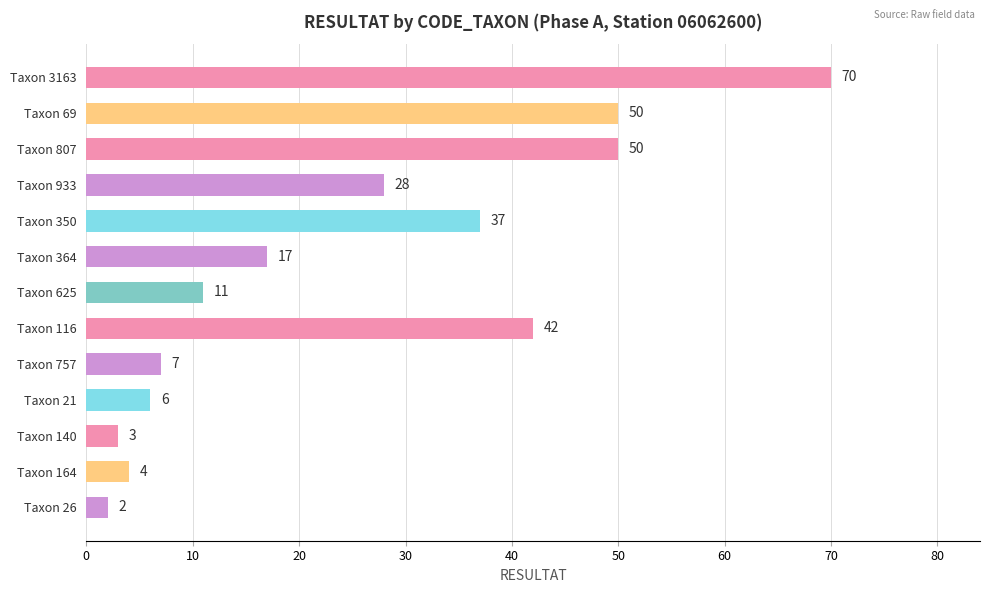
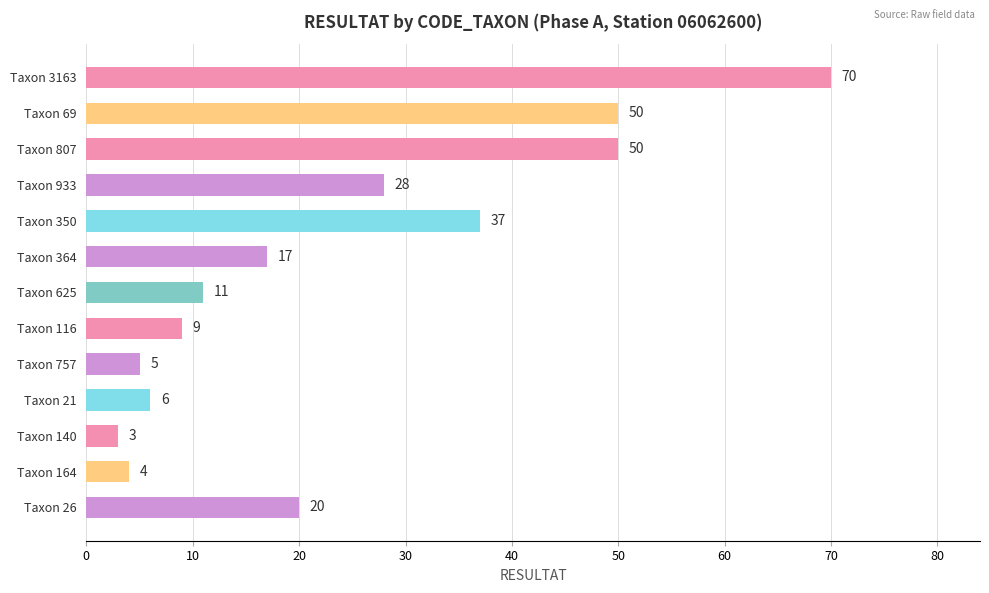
  {
    "Taxon 3163": 70,
    "Taxon 69": 50,
    "Taxon 807": 50,
    "Taxon 933": 28,
    "Taxon 350": 37,
    "Taxon 364": 17,
    "Taxon 625": 11,
-   "Taxon 116": 42,
-   "Taxon 757": 7,
+   "Taxon 116": 9,
+   "Taxon 757": 5,
    "Taxon 21": 6,
    "Taxon 140": 3,
    "Taxon 164": 4,
-   "Taxon 26": 2
+   "Taxon 26": 20
  }
